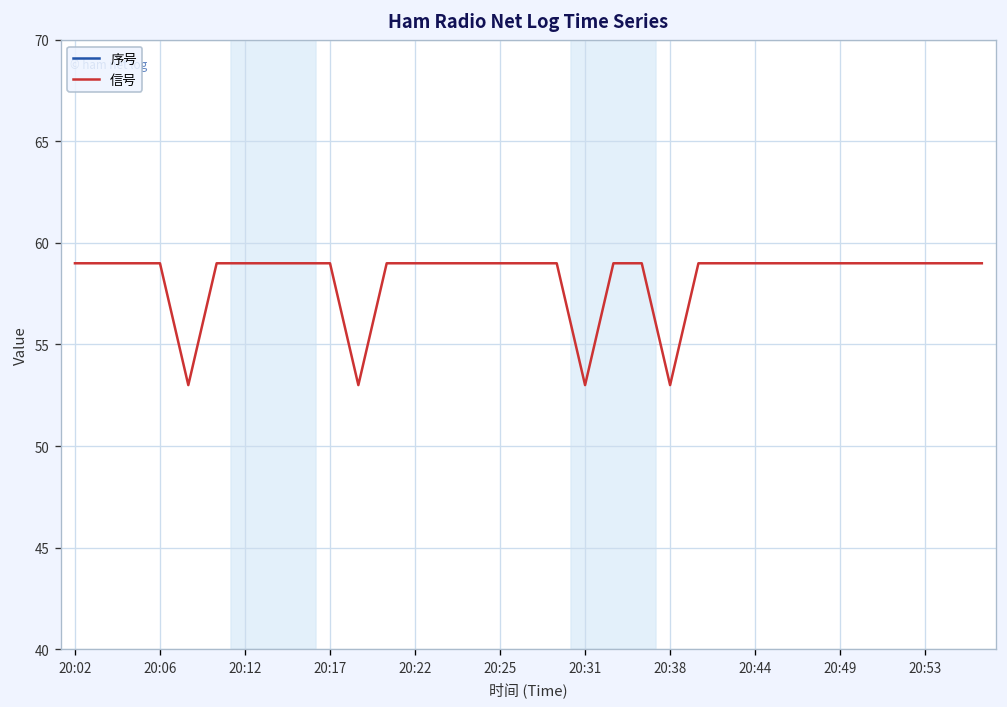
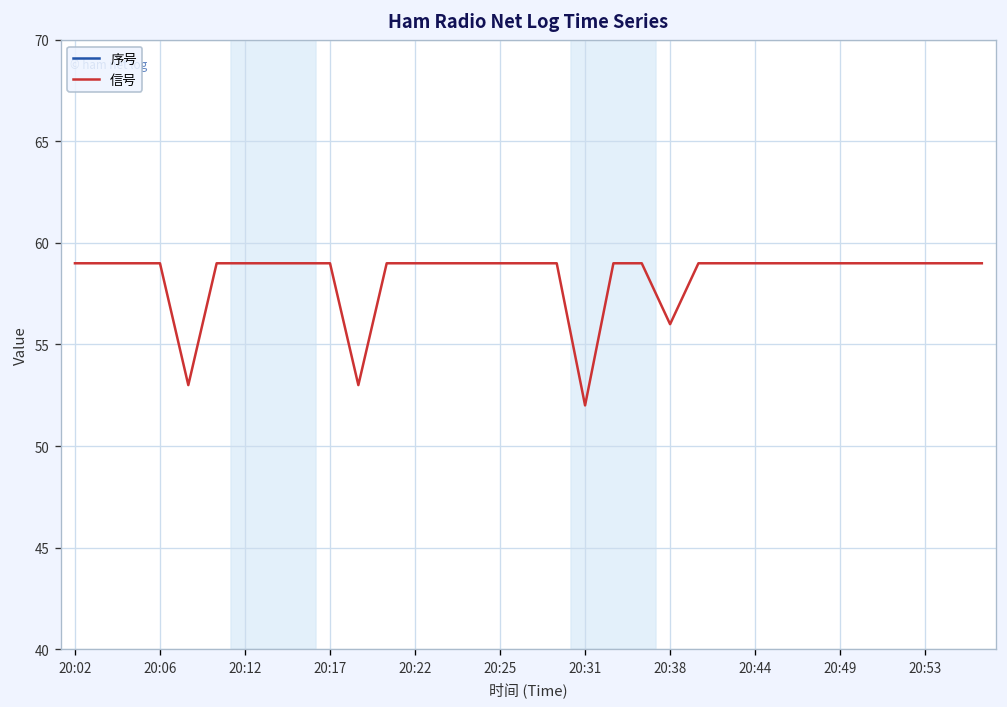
  {
    "信号": {
      "20:02": 59,
      "20:06": 59,
      "20:12": 59,
      "20:17": 59,
      "20:22": 59,
      "20:25": 59,
-     "20:31": 53,
-     "20:38": 53,
+     "20:31": 52,
+     "20:38": 56,
      "20:44": 59,
      "20:49": 59,
      "20:53": 59
    }
  }
